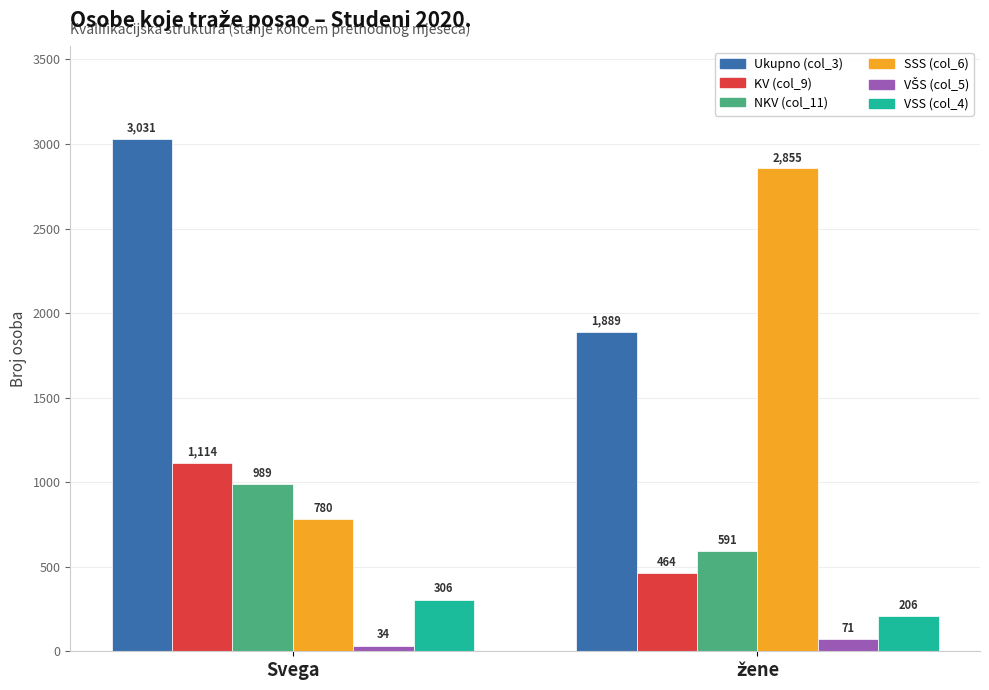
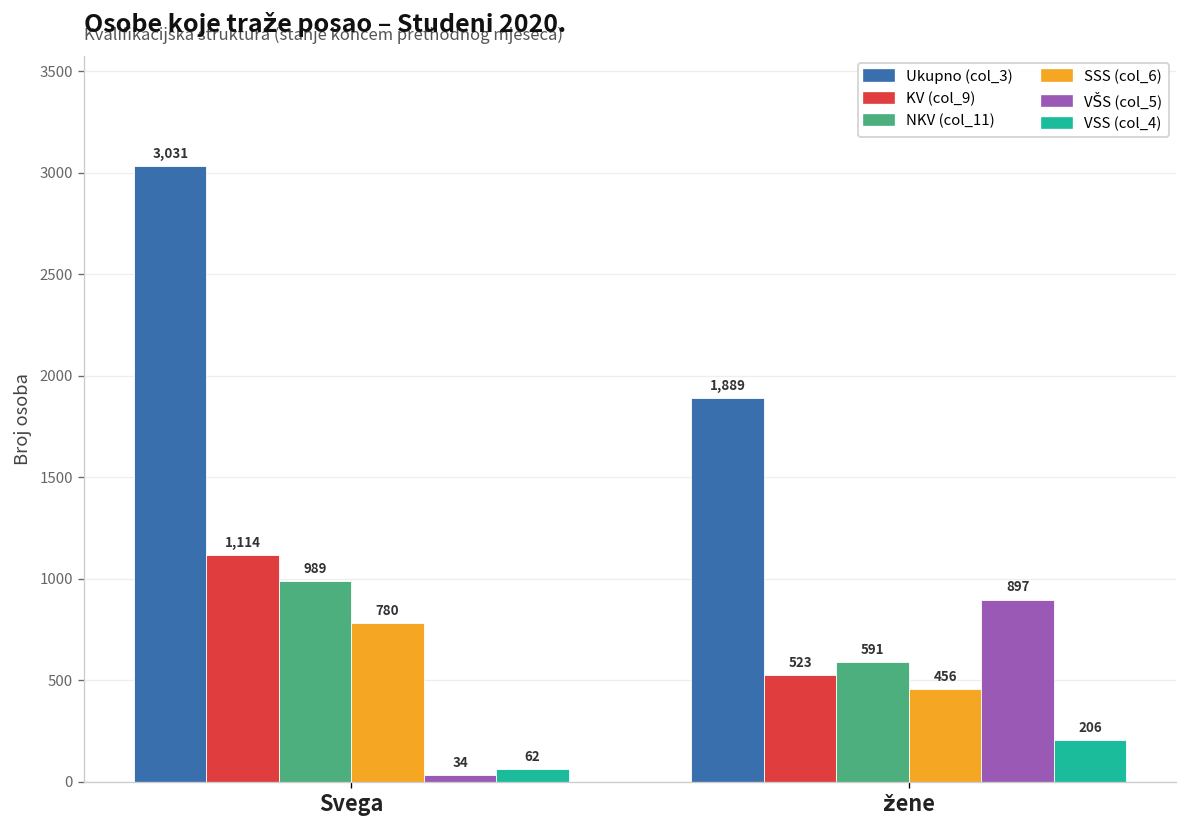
  {
    "Ukupno (col_3)": {
      "Svega": "3,031",
      "žene": "1,889"
    },
    "KV (col_9)": {
      "Svega": "1,114",
-     "žene": "464"
+     "žene": "523"
    },
    "NKV (col_11)": {
      "Svega": "989",
      "žene": "591"
    },
    "SSS (col_6)": {
      "Svega": "780",
-     "žene": "2,855"
+     "žene": "456"
    },
    "VŠS (col_5)": {
      "Svega": "34",
-     "žene": "71"
+     "žene": "897"
    },
    "VSS (col_4)": {
-     "Svega": "306",
+     "Svega": "62",
      "žene": "206"
    }
  }
